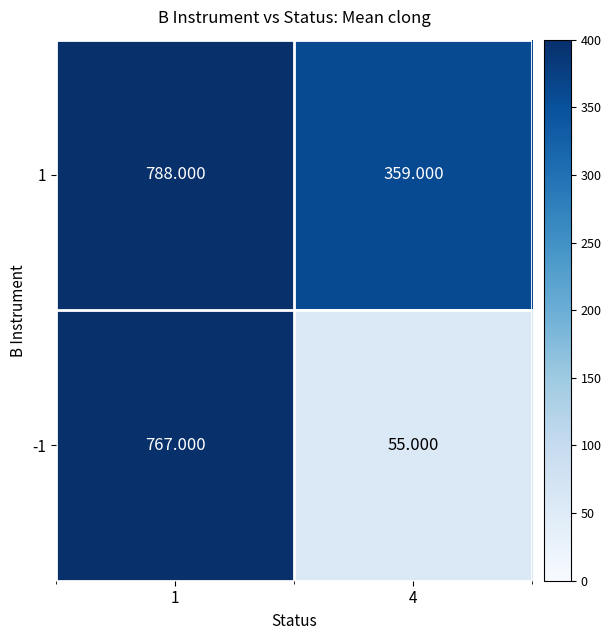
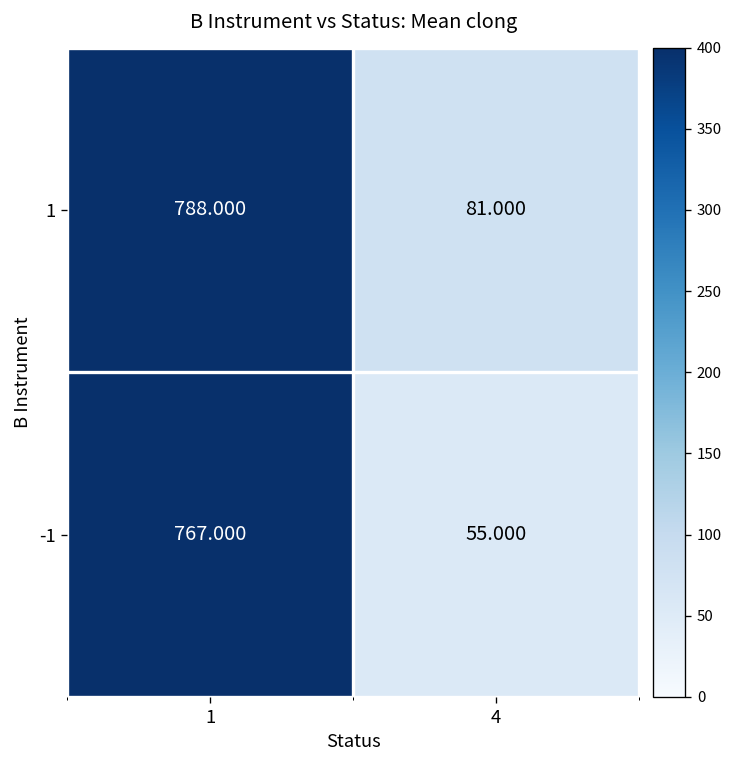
  {
    "1": {
      "1": 788.000,
-     "4": 359.000
+     "4": 81.000
    },
    "-1": {
      "1": 767.000,
      "4": 55.000
    }
  }
